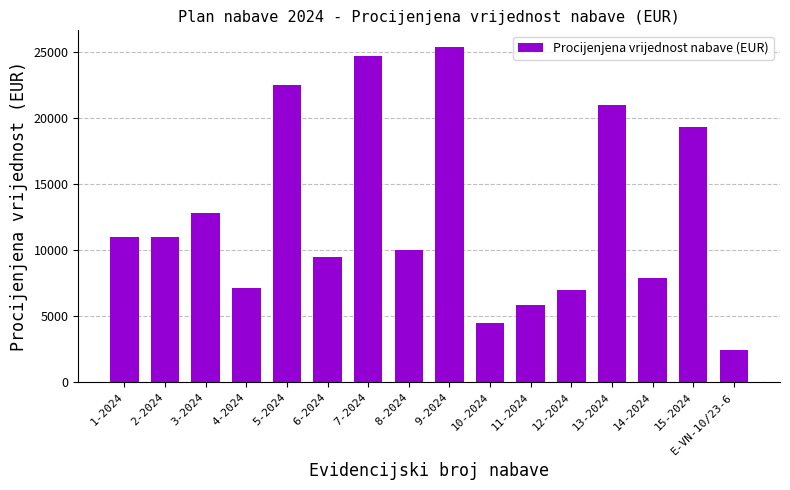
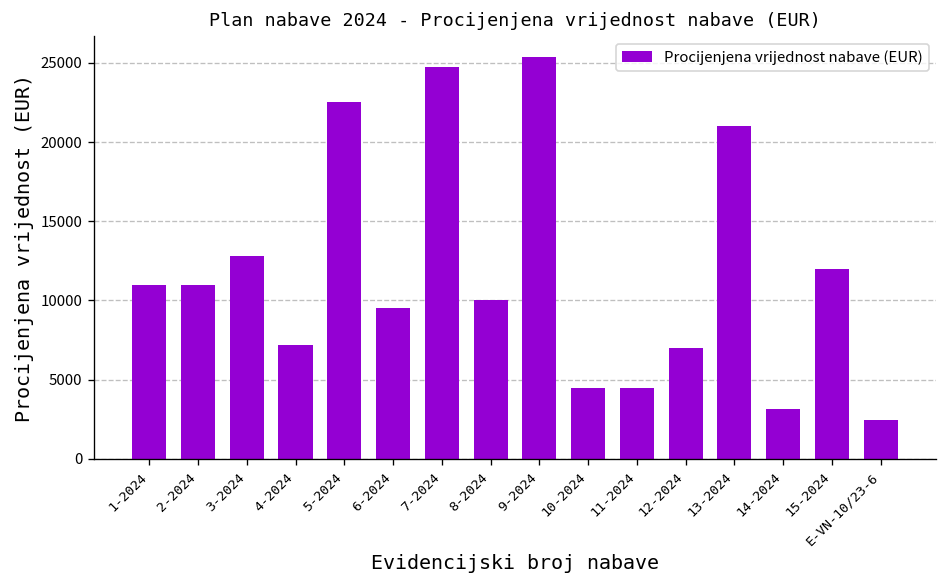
  {
    "1-2024": 11000,
    "2-2024": 11000,
    "3-2024": 12800,
    "4-2024": 7200,
    "5-2024": 22500,
    "6-2024": 9500,
    "7-2024": 24700,
    "8-2024": 10000,
    "9-2024": 25400,
    "10-2024": 4500,
-   "11-2024": 5800,
+   "11-2024": 4500,
    "12-2024": 7000,
    "13-2024": 21000,
-   "14-2024": 7900,
-   "15-2024": 19300,
+   "14-2024": 3200,
+   "15-2024": 12000,
    "E-VN-10/23-6": 2400
  }
